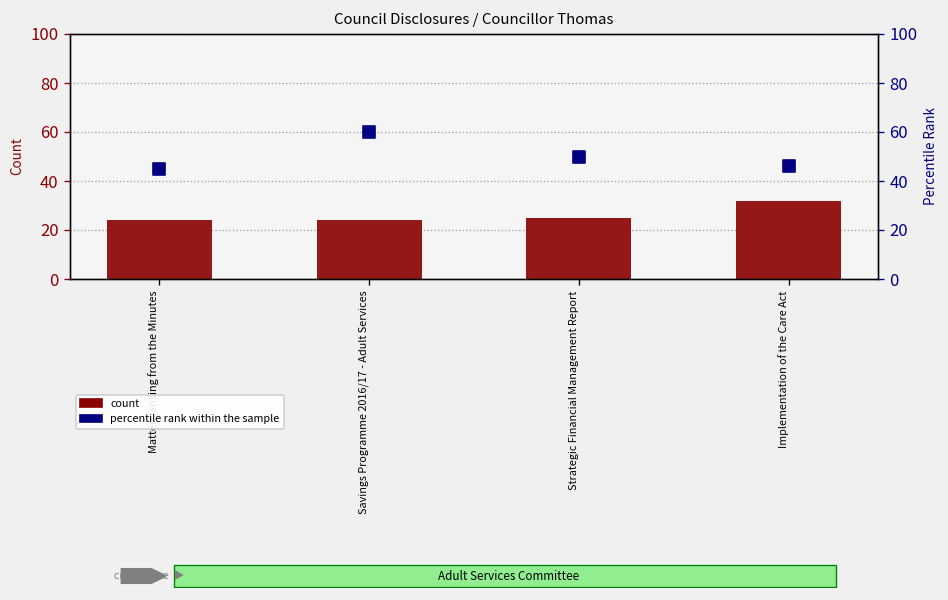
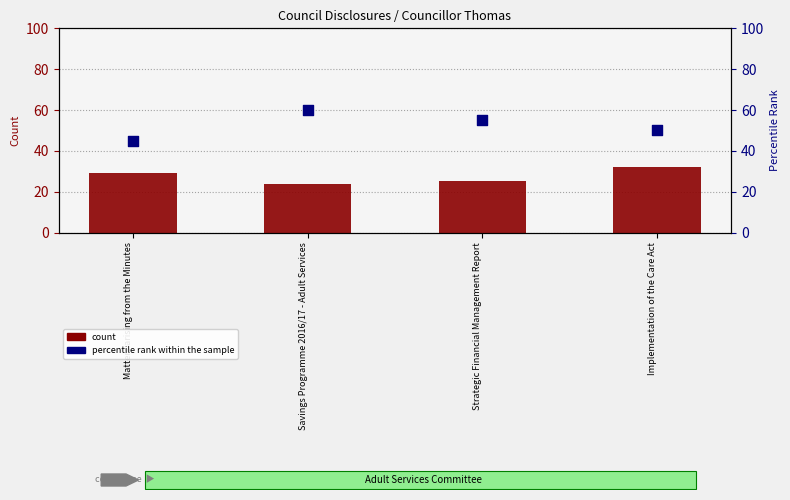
  {
    "count": {
-     "Matters arising from the Minutes": 24,
+     "Matters arising from the Minutes": 29,
      "Savings Programme 2016/17 - Adult Services": 24,
      "Strategic Financial Management Report": 25,
      "Implementation of the Care Act": 32
    },
    "percentile rank within the sample": {
-     "Strategic Financial Management Report": 50,
-     "Implementation of the Care Act": 46
+     "Strategic Financial Management Report": 55,
+     "Implementation of the Care Act": 50
    }
  }
